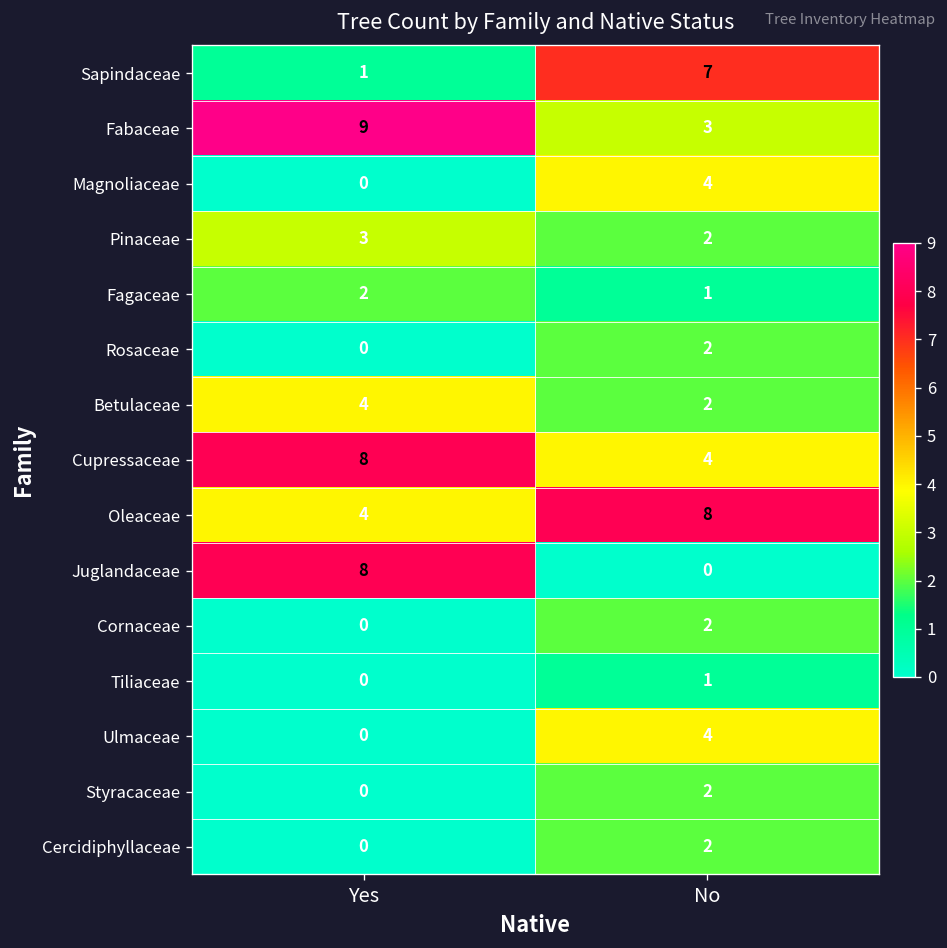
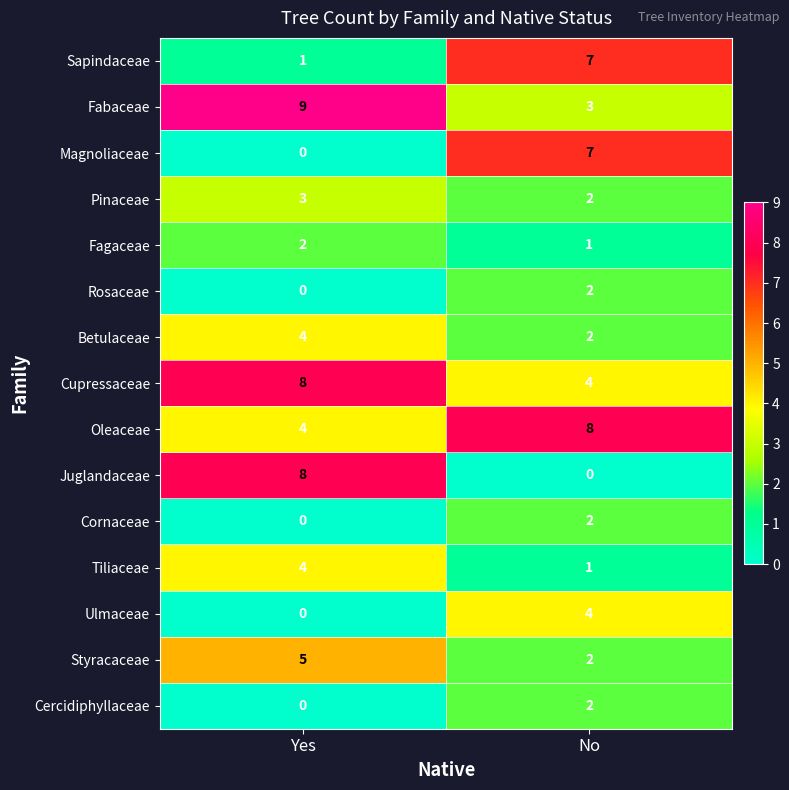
  {
    "Sapindaceae": {
      "Yes": 1,
      "No": 7
    },
    "Fabaceae": {
      "Yes": 9,
      "No": 3
    },
    "Magnoliaceae": {
      "Yes": 0,
-     "No": 4
+     "No": 7
    },
    "Pinaceae": {
      "Yes": 3,
      "No": 2
    },
    "Fagaceae": {
      "Yes": 2,
      "No": 1
    },
    "Rosaceae": {
      "Yes": 0,
      "No": 2
    },
    "Betulaceae": {
      "Yes": 4,
      "No": 2
    },
    "Cupressaceae": {
      "Yes": 8,
      "No": 4
    },
    "Oleaceae": {
      "Yes": 4,
      "No": 8
    },
    "Juglandaceae": {
      "Yes": 8,
      "No": 0
    },
    "Cornaceae": {
      "Yes": 0,
      "No": 2
    },
    "Tiliaceae": {
-     "Yes": 0,
+     "Yes": 4,
      "No": 1
    },
    "Ulmaceae": {
      "Yes": 0,
      "No": 4
    },
    "Styracaceae": {
-     "Yes": 0,
+     "Yes": 5,
      "No": 2
    },
    "Cercidiphyllaceae": {
      "Yes": 0,
      "No": 2
    }
  }
